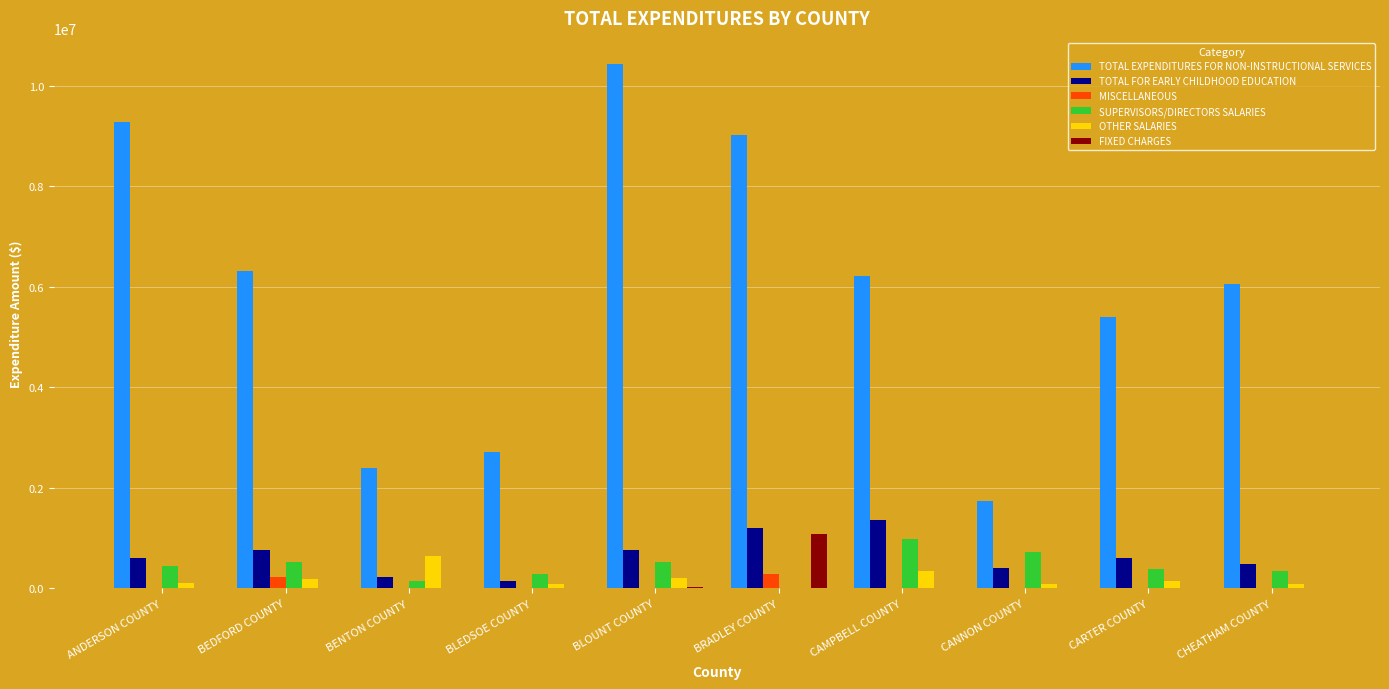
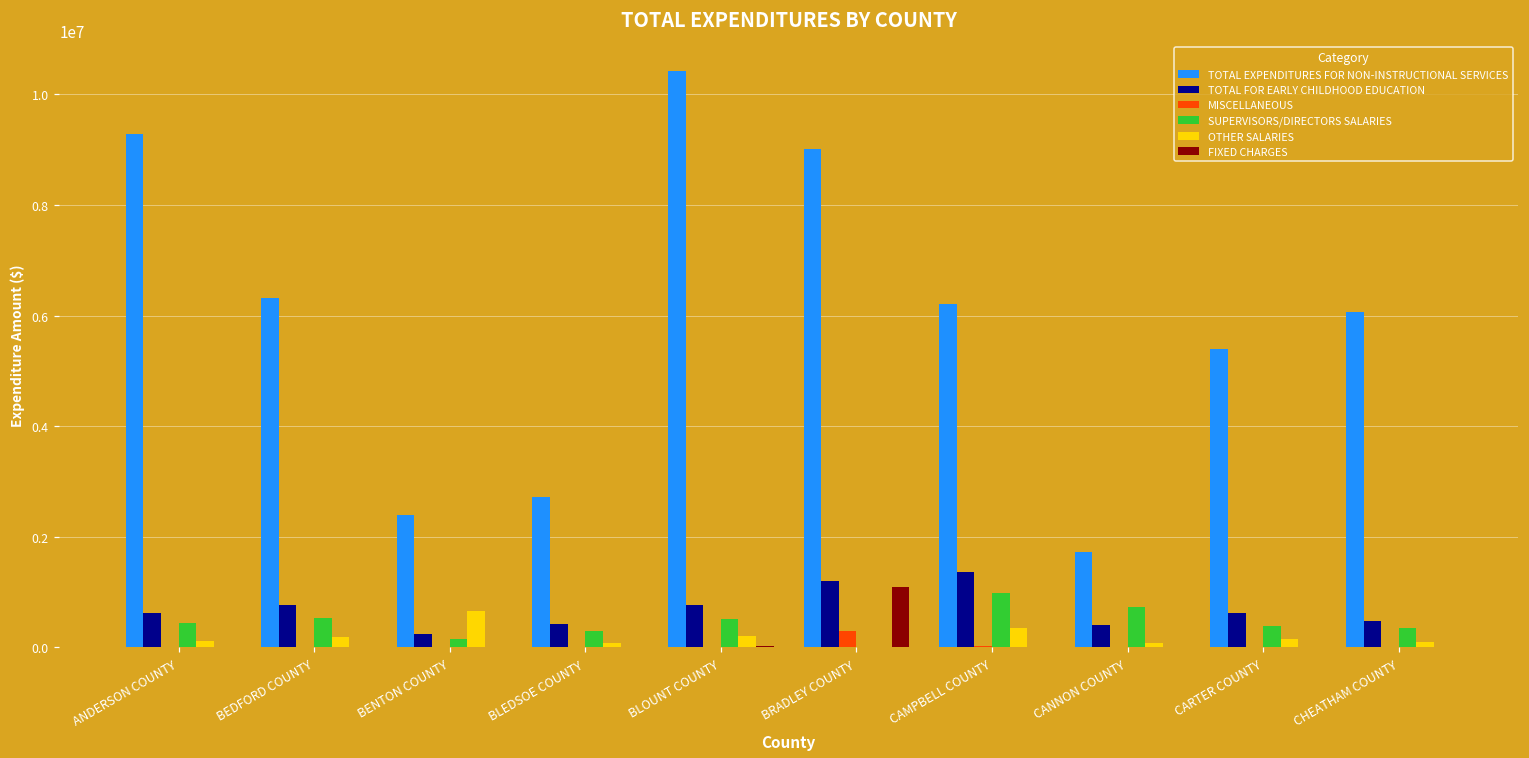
  {
    "TOTAL EXPENDITURES FOR NON-INSTRUCTIONAL SERVICES": {
      "ANDERSON COUNTY": 9300000,
      "BEDFORD COUNTY": 6300000,
      "BENTON COUNTY": 2400000,
      "BLEDSOE COUNTY": 2700000,
      "BLOUNT COUNTY": 10400000,
      "BRADLEY COUNTY": 9000000,
      "CAMPBELL COUNTY": 6200000,
      "CANNON COUNTY": 1700000,
      "CARTER COUNTY": 5400000,
      "CHEATHAM COUNTY": 6100000
    },
    "TOTAL FOR EARLY CHILDHOOD EDUCATION": {
      "ANDERSON COUNTY": 600000,
      "BEDFORD COUNTY": 800000,
      "BENTON COUNTY": 200000,
-     "BLEDSOE COUNTY": 200000,
+     "BLEDSOE COUNTY": 400000,
      "BLOUNT COUNTY": 800000,
      "BRADLEY COUNTY": 1200000,
      "CAMPBELL COUNTY": 1400000,
      "CANNON COUNTY": 400000,
      "CARTER COUNTY": 600000,
      "CHEATHAM COUNTY": 500000
    },
    "MISCELLANEOUS": {
-     "BEDFORD COUNTY": 200000,
+     "BEDFORD COUNTY": 0,
      "BLOUNT COUNTY": 0,
      "BRADLEY COUNTY": 300000,
      "CHEATHAM COUNTY": 0
    },
    "SUPERVISORS/DIRECTORS SALARIES": {
      "ANDERSON COUNTY": 400000,
      "BEDFORD COUNTY": 500000,
      "BENTON COUNTY": 200000,
      "BLEDSOE COUNTY": 300000,
      "BLOUNT COUNTY": 500000,
      "BRADLEY COUNTY": 0,
      "CAMPBELL COUNTY": 1000000,
      "CANNON COUNTY": 700000,
      "CARTER COUNTY": 400000,
      "CHEATHAM COUNTY": 300000
    },
    "OTHER SALARIES": {
      "ANDERSON COUNTY": 100000,
      "BEDFORD COUNTY": 200000,
      "BENTON COUNTY": 700000,
      "BLEDSOE COUNTY": 100000,
      "BLOUNT COUNTY": 200000,
      "BRADLEY COUNTY": 0,
      "CAMPBELL COUNTY": 300000,
      "CANNON COUNTY": 100000,
      "CARTER COUNTY": 200000,
      "CHEATHAM COUNTY": 100000
    },
    "FIXED CHARGES": {
      "BRADLEY COUNTY": 1100000,
      "CAMPBELL COUNTY": 0,
      "CARTER COUNTY": 0
    }
  }
